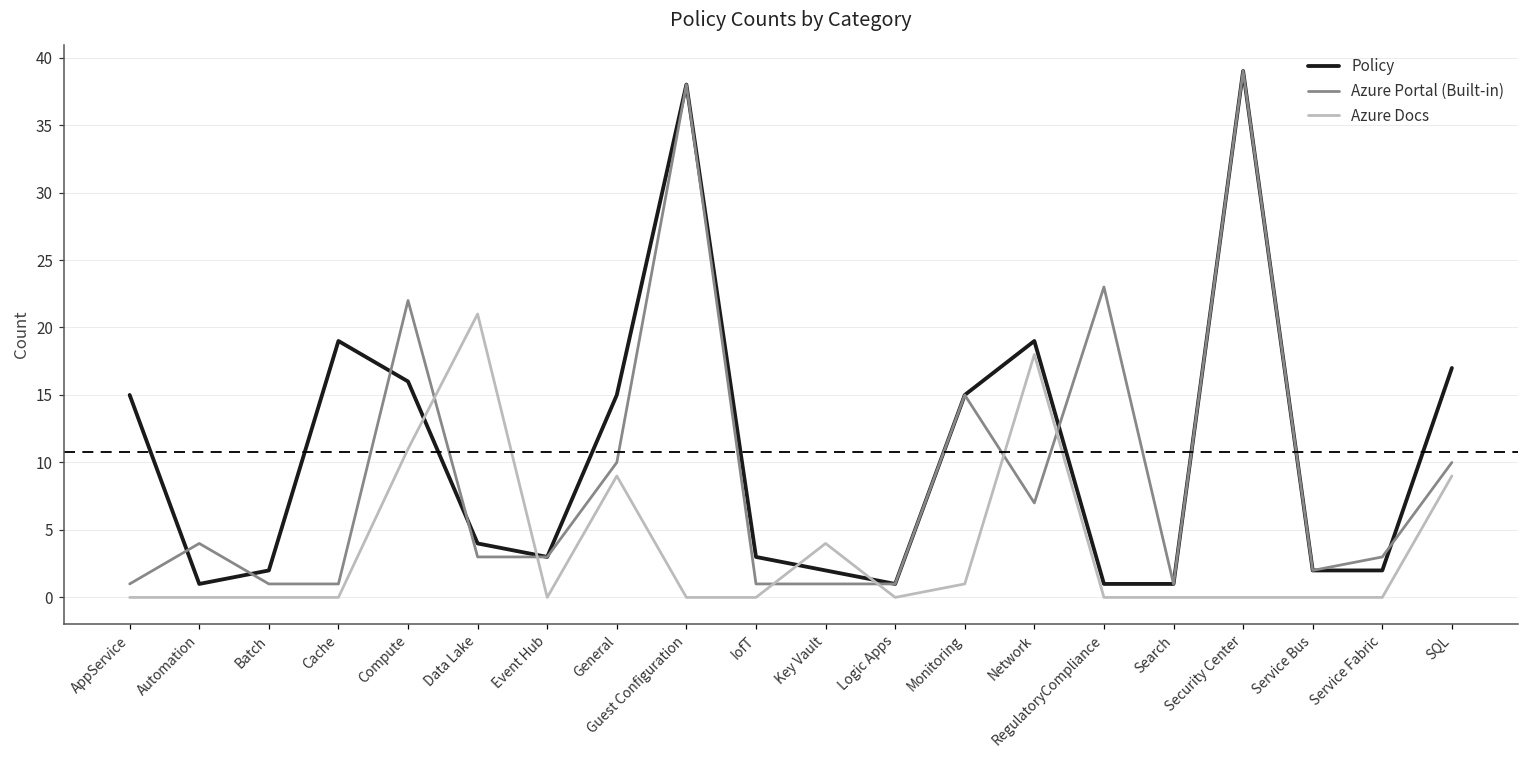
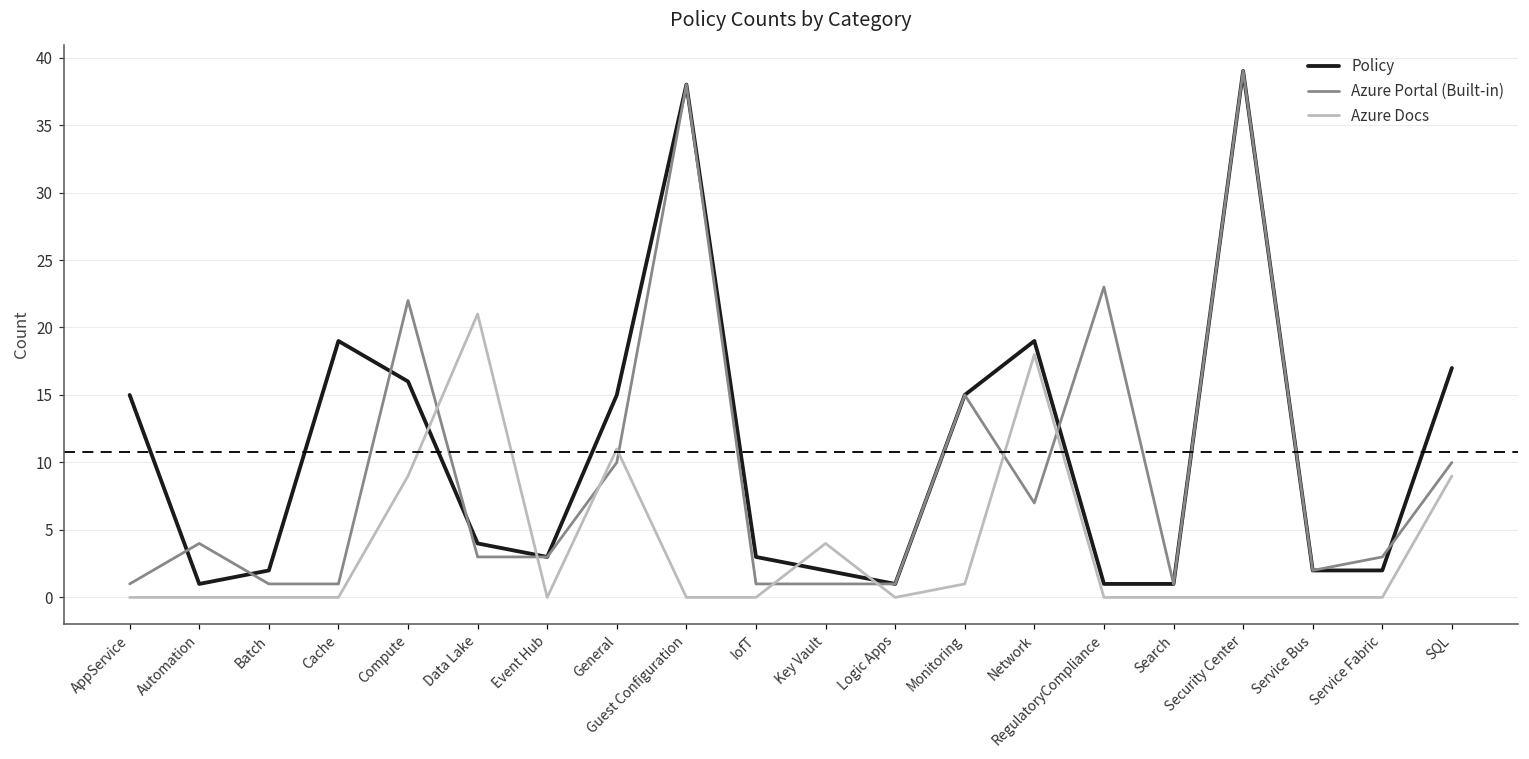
  {
    "Policy": {
      "AppService": 15,
      "Automation": 1,
      "Batch": 2,
      "Cache": 19,
      "Compute": 16,
      "Data Lake": 4,
      "General": 15,
      "IofT": 3,
      "Key Vault": 2,
      "Network": 19,
      "RegulatoryCompliance": 1,
      "Service Fabric": 2,
      "SQL": 17
    },
    "Azure Portal (Built-in)": {
      "AppService": 1,
      "Automation": 4,
      "Batch": 1,
      "Cache": 1,
      "Compute": 22,
      "Data Lake": 3,
      "General": 10,
      "IofT": 1,
      "Key Vault": 1,
      "Network": 7,
      "RegulatoryCompliance": 23,
      "Service Fabric": 3,
      "SQL": 10
    },
    "Azure Docs": {
      "AppService": 0,
      "Automation": 0,
      "Batch": 0,
      "Cache": 0,
-     "Compute": 11,
+     "Compute": 9,
      "Data Lake": 21,
      "Event Hub": 0,
-     "General": 9,
+     "General": 11,
      "Guest Configuration": 0,
      "IofT": 0,
      "Key Vault": 4,
      "Logic Apps": 0,
      "Monitoring": 1,
      "Network": 18,
      "RegulatoryCompliance": 0,
      "Search": 0,
      "Security Center": 0,
      "Service Bus": 0,
      "Service Fabric": 0,
      "SQL": 9
    }
  }
